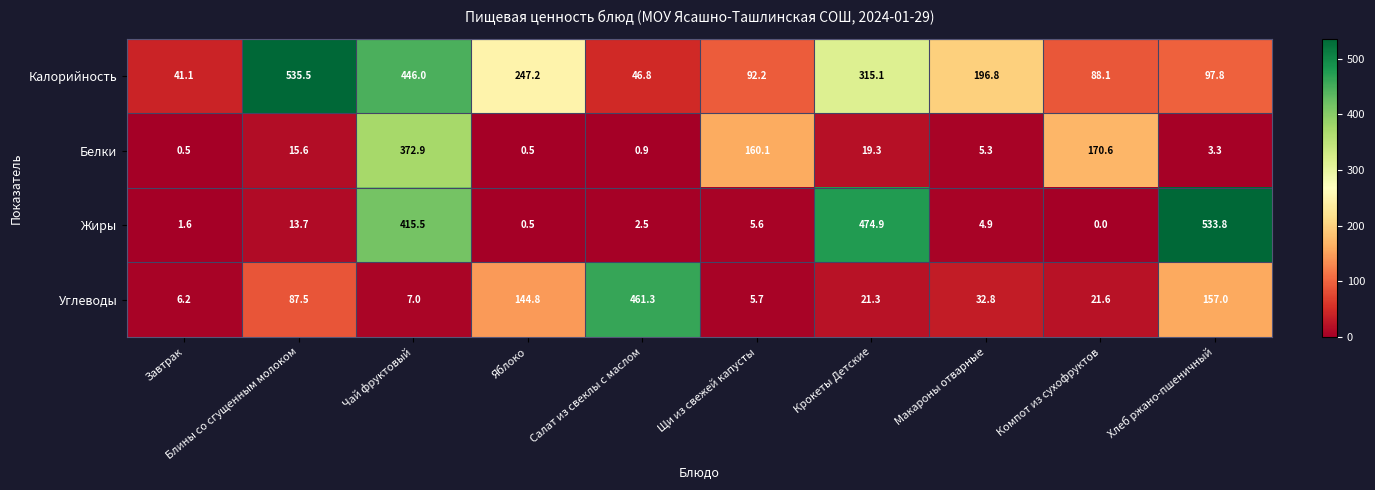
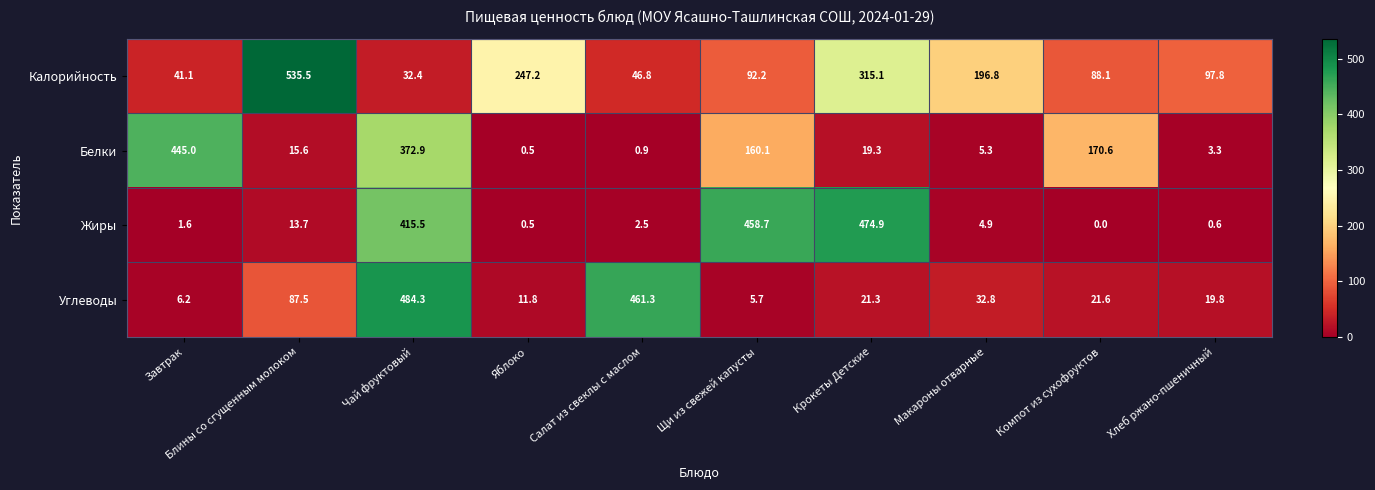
  {
    "Калорийность": {
      "Завтрак": 41.1,
      "Блины со сгущенным молоком": 535.5,
-     "Чай фруктовый": 446.0,
+     "Чай фруктовый": 32.4,
      "Яблоко": 247.2,
      "Салат из свеклы с маслом": 46.8,
      "Щи из свежей капусты": 92.2,
      "Крокеты Детские": 315.1,
      "Макароны отварные": 196.8,
      "Компот из сухофруктов": 88.1,
      "Хлеб ржано-пшеничный": 97.8
    },
    "Белки": {
-     "Завтрак": 0.5,
+     "Завтрак": 445.0,
      "Блины со сгущенным молоком": 15.6,
      "Чай фруктовый": 372.9,
      "Яблоко": 0.5,
      "Салат из свеклы с маслом": 0.9,
      "Щи из свежей капусты": 160.1,
      "Крокеты Детские": 19.3,
      "Макароны отварные": 5.3,
      "Компот из сухофруктов": 170.6,
      "Хлеб ржано-пшеничный": 3.3
    },
    "Жиры": {
      "Завтрак": 1.6,
      "Блины со сгущенным молоком": 13.7,
      "Чай фруктовый": 415.5,
      "Яблоко": 0.5,
      "Салат из свеклы с маслом": 2.5,
-     "Щи из свежей капусты": 5.6,
+     "Щи из свежей капусты": 458.7,
      "Крокеты Детские": 474.9,
      "Макароны отварные": 4.9,
      "Компот из сухофруктов": 0.0,
-     "Хлеб ржано-пшеничный": 533.8
+     "Хлеб ржано-пшеничный": 0.6
    },
    "Углеводы": {
      "Завтрак": 6.2,
      "Блины со сгущенным молоком": 87.5,
-     "Чай фруктовый": 7.0,
-     "Яблоко": 144.8,
+     "Чай фруктовый": 484.3,
+     "Яблоко": 11.8,
      "Салат из свеклы с маслом": 461.3,
      "Щи из свежей капусты": 5.7,
      "Крокеты Детские": 21.3,
      "Макароны отварные": 32.8,
      "Компот из сухофруктов": 21.6,
-     "Хлеб ржано-пшеничный": 157.0
+     "Хлеб ржано-пшеничный": 19.8
    }
  }
